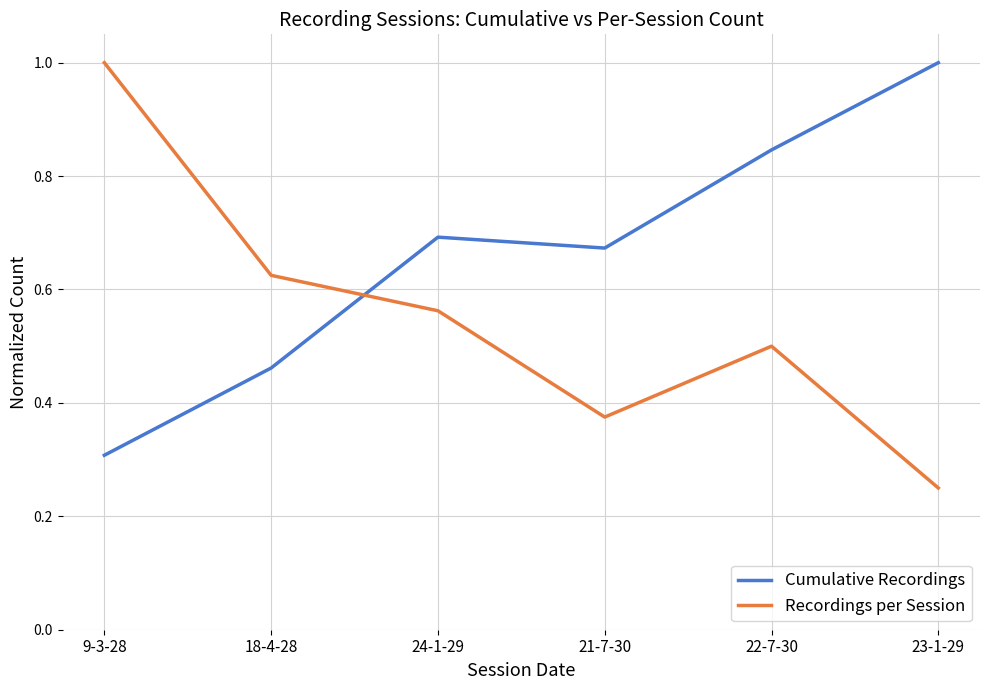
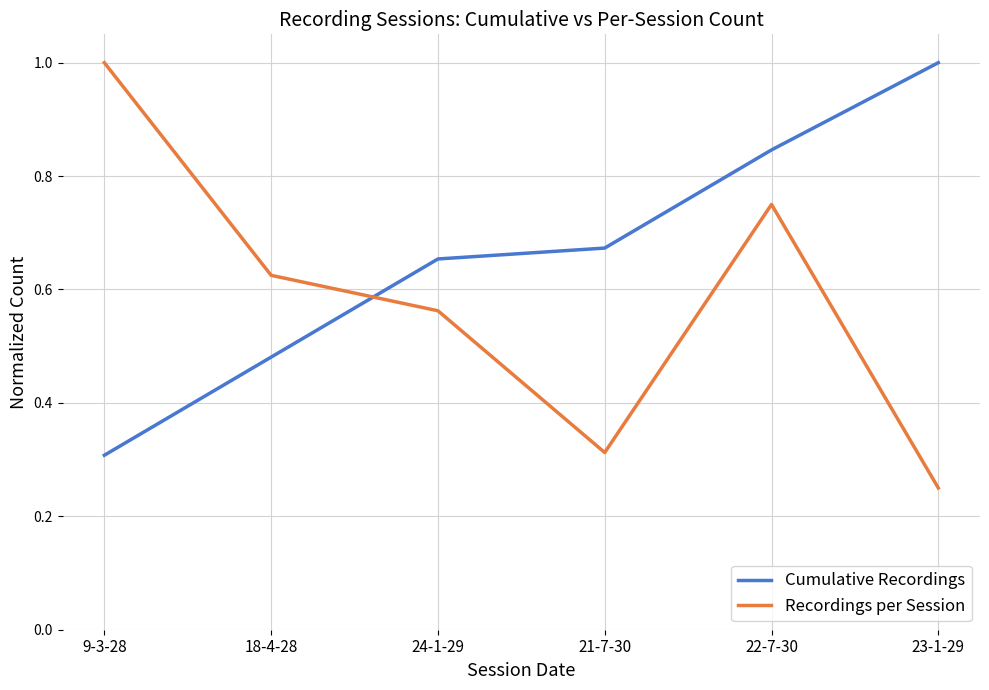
  {
    "Cumulative Recordings": {
      "9-3-28": 0.31,
-     "18-4-28": 0.46,
-     "24-1-29": 0.69,
+     "18-4-28": 0.48,
+     "24-1-29": 0.65,
      "21-7-30": 0.67,
      "22-7-30": 0.85,
      "23-1-29": 1.00
    },
    "Recordings per Session": {
      "9-3-28": 1.00,
      "18-4-28": 0.63,
      "24-1-29": 0.56,
-     "21-7-30": 0.38,
-     "22-7-30": 0.50,
+     "21-7-30": 0.31,
+     "22-7-30": 0.75,
      "23-1-29": 0.25
    }
  }
